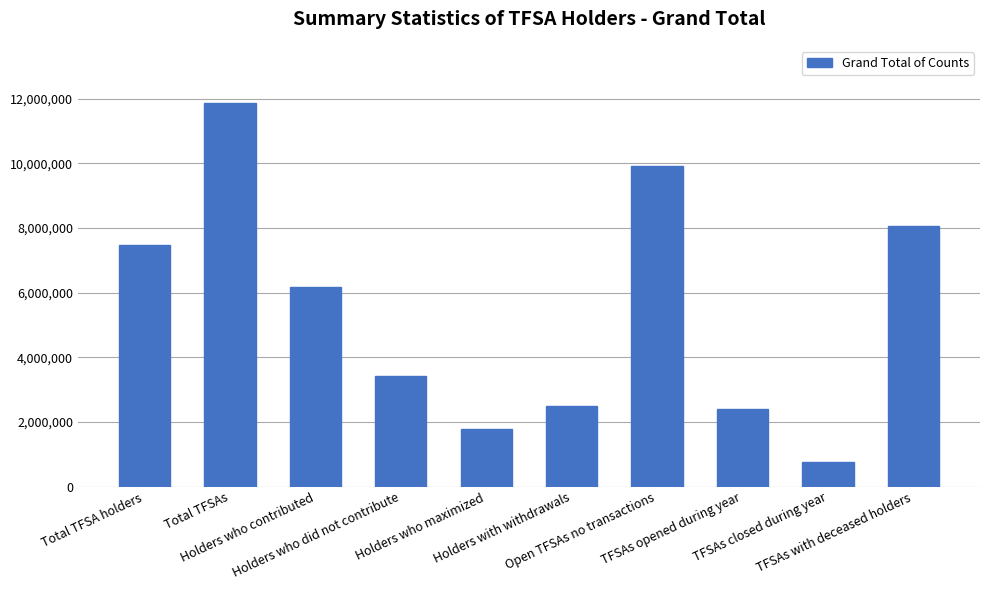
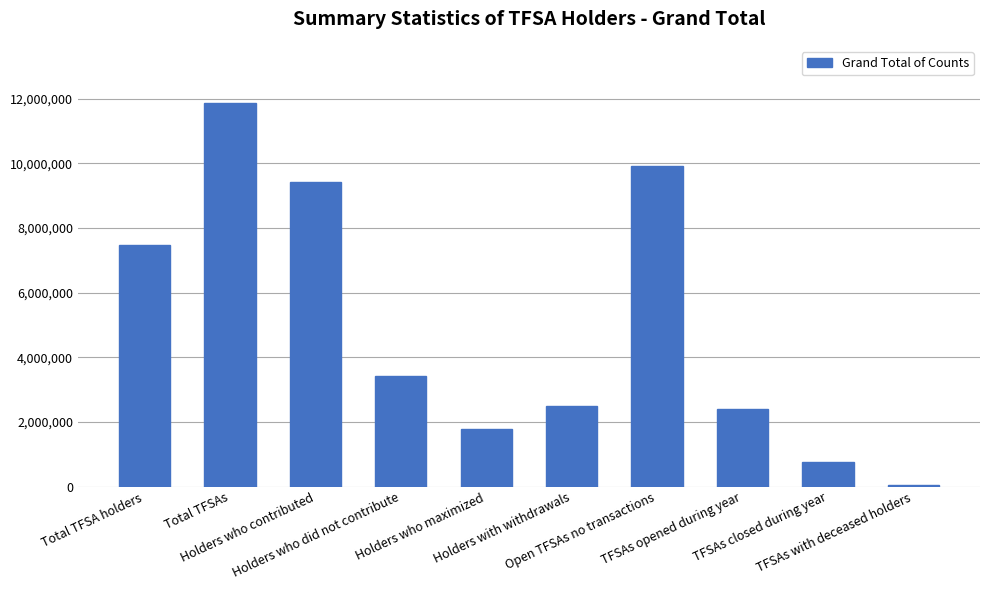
  {
    "Total TFSA holders": "7,500,000",
    "Total TFSAs": "11,900,000",
-   "Holders who contributed": "6,200,000",
+   "Holders who contributed": "9,400,000",
    "Holders who did not contribute": "3,400,000",
    "Holders who maximized": "1,800,000",
    "Holders with withdrawals": "2,500,000",
    "Open TFSAs no transactions": "9,900,000",
    "TFSAs opened during year": "2,400,000",
    "TFSAs closed during year": "800,000",
-   "TFSAs with deceased holders": "8,100,000"
+   "TFSAs with deceased holders": "100,000"
  }
